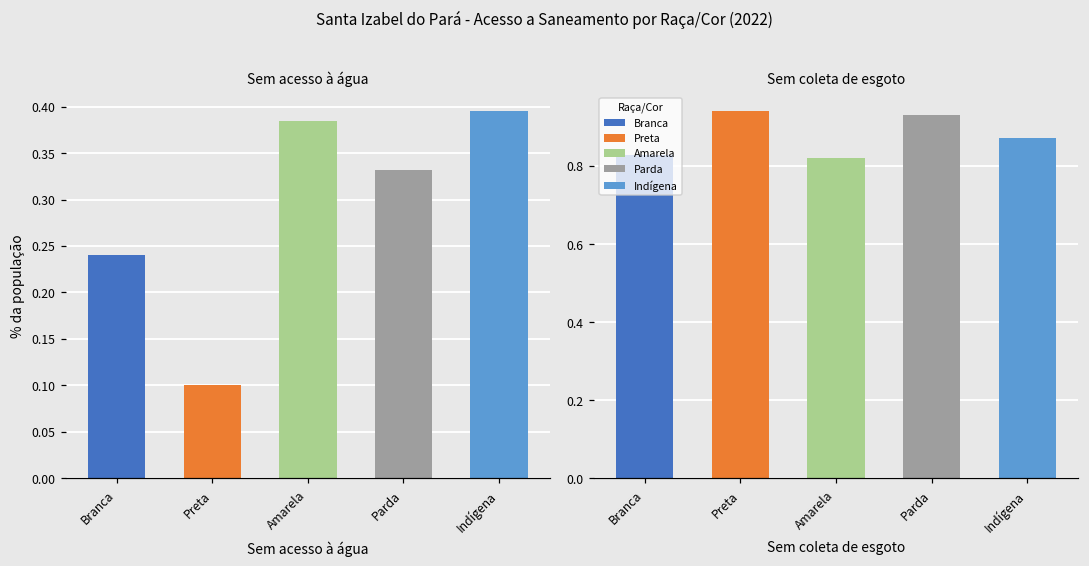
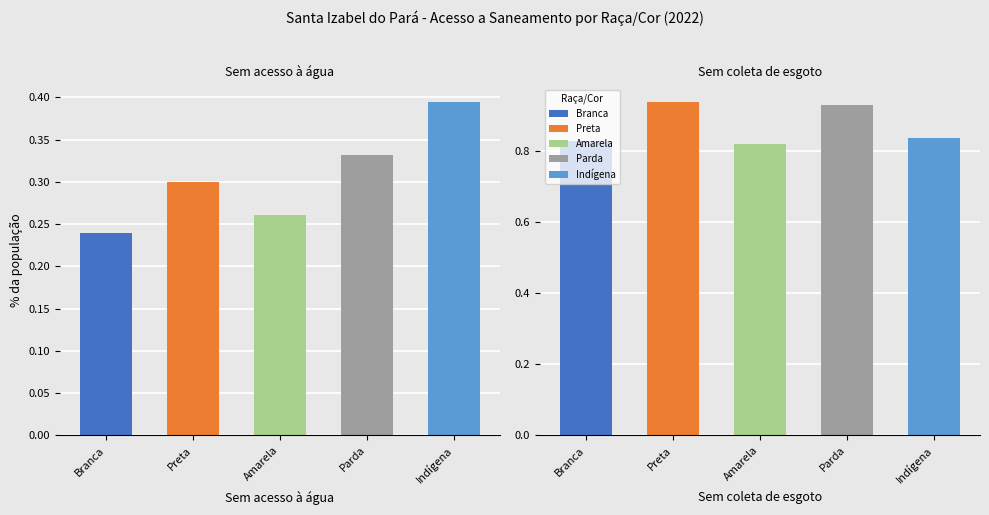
  {
    "Sem acesso à água": {
      "Branca": 0.24,
-     "Preta": 0.1,
-     "Amarela": 0.38,
+     "Preta": 0.3,
+     "Amarela": 0.26,
      "Parda": 0.33,
      "Indígena": 0.40
    },
    "Sem coleta de esgoto": {
      "Preta": 0.94,
      "Amarela": 0.82,
      "Parda": 0.93,
-     "Indígena": 0.87
+     "Indígena": 0.84
    }
  }
